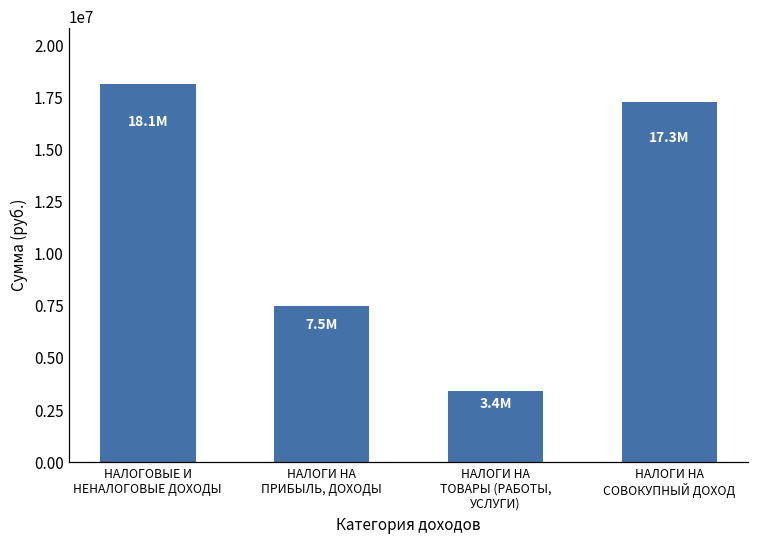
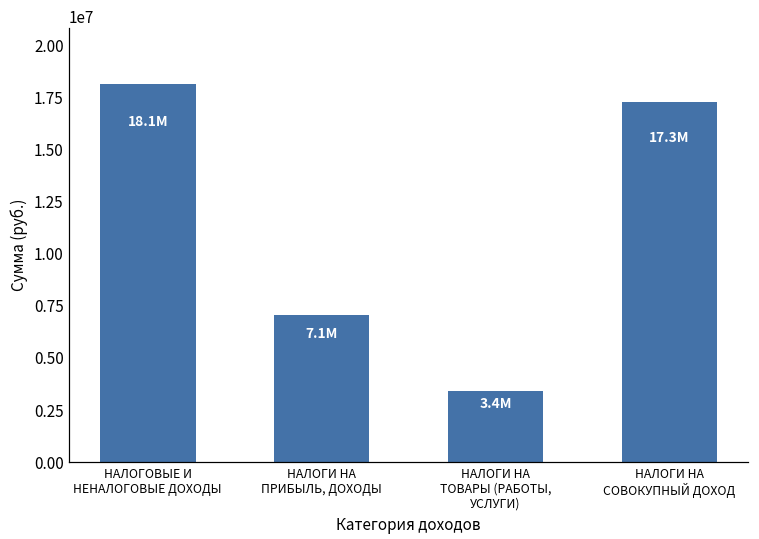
  {
    "НАЛОГОВЫЕ И НЕНАЛОГОВЫЕ ДОХОДЫ": "18.1M",
-   "НАЛОГИ НА ПРИБЫЛЬ, ДОХОДЫ": "7.5M",
+   "НАЛОГИ НА ПРИБЫЛЬ, ДОХОДЫ": "7.1M",
    "НАЛОГИ НА ТОВАРЫ (РАБОТЫ, УСЛУГИ)": "3.4M",
    "НАЛОГИ НА СОВОКУПНЫЙ ДОХОД": "17.3M"
  }
